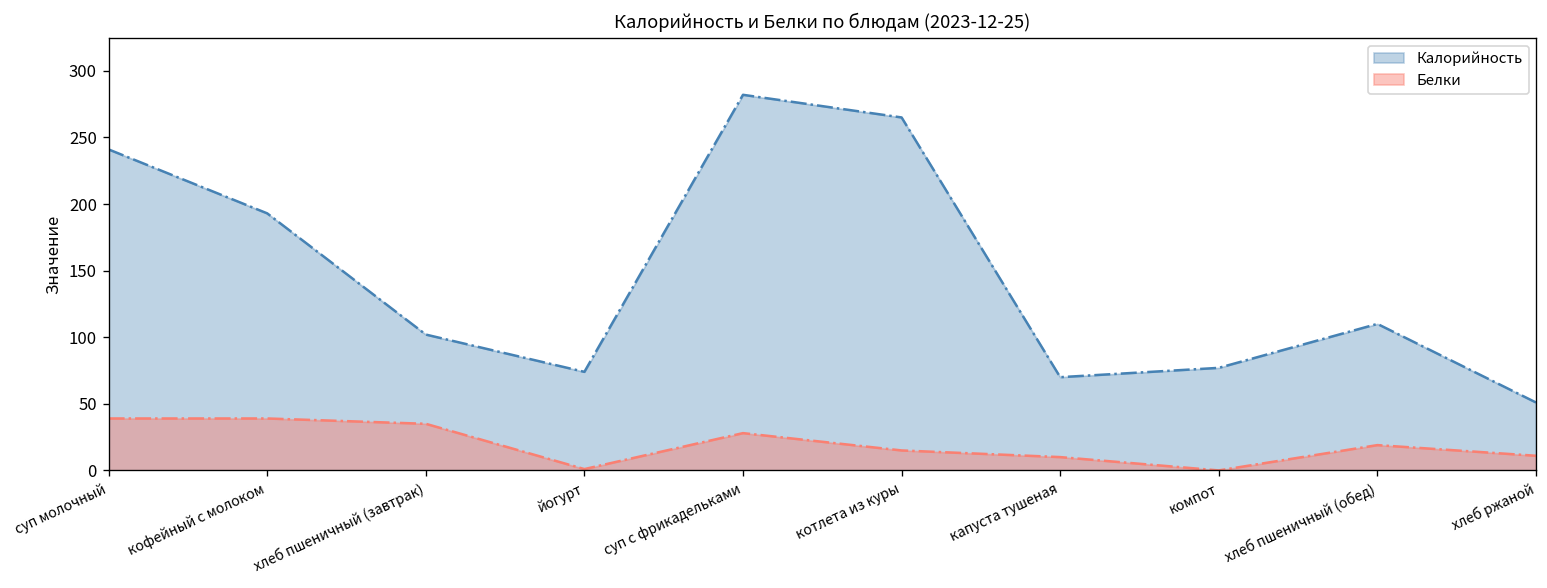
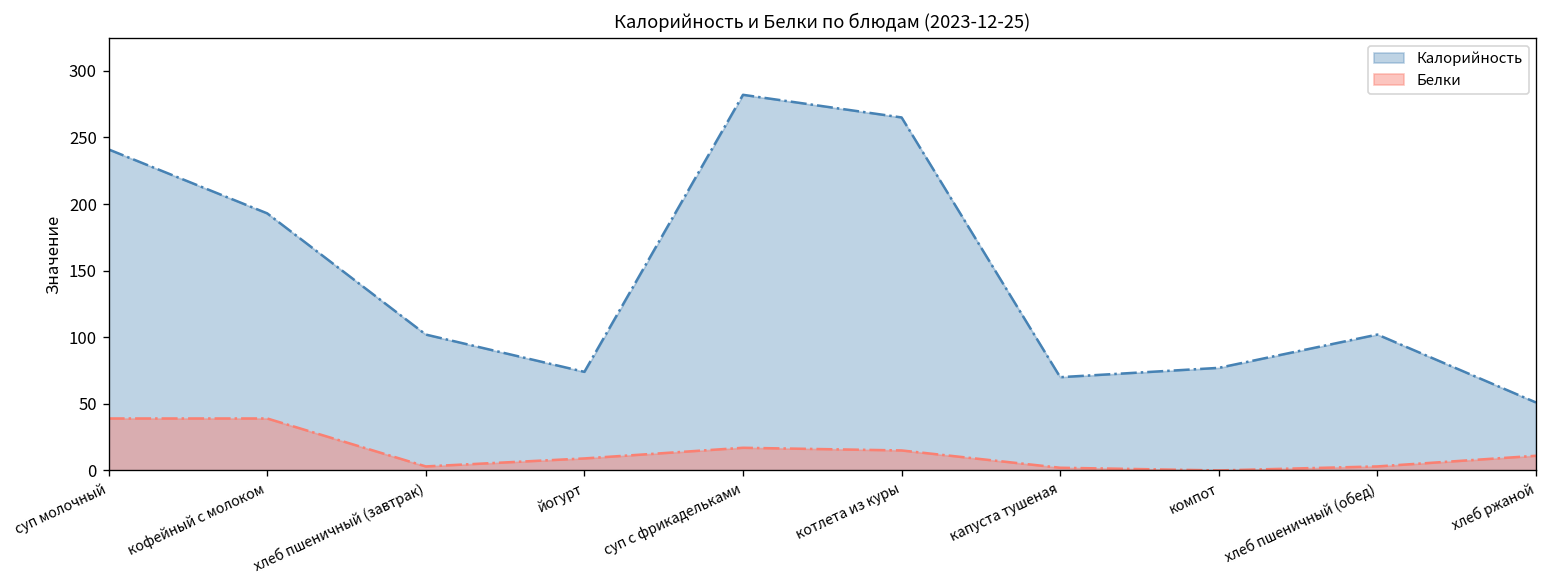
  {
    "Калорийность": {
      "суп молочный": 241,
      "кофейный с молоком": 193,
      "хлеб пшеничный (завтрак)": 102,
      "йогурт": 74,
      "суп с фрикадельками": 282,
      "котлета из куры": 265,
      "капуста тушеная": 70,
      "компот": 77,
-     "хлеб пшеничный (обед)": 110,
+     "хлеб пшеничный (обед)": 102,
      "хлеб ржаной": 51
    },
    "Белки": {
      "суп молочный": 39,
      "кофейный с молоком": 39,
-     "хлеб пшеничный (завтрак)": 35,
-     "йогурт": 1,
-     "суп с фрикадельками": 28,
+     "хлеб пшеничный (завтрак)": 3,
+     "йогурт": 9,
+     "суп с фрикадельками": 17,
      "котлета из куры": 15,
-     "капуста тушеная": 10,
+     "капуста тушеная": 2,
      "компот": 0,
-     "хлеб пшеничный (обед)": 19,
+     "хлеб пшеничный (обед)": 3,
      "хлеб ржаной": 11
    }
  }
